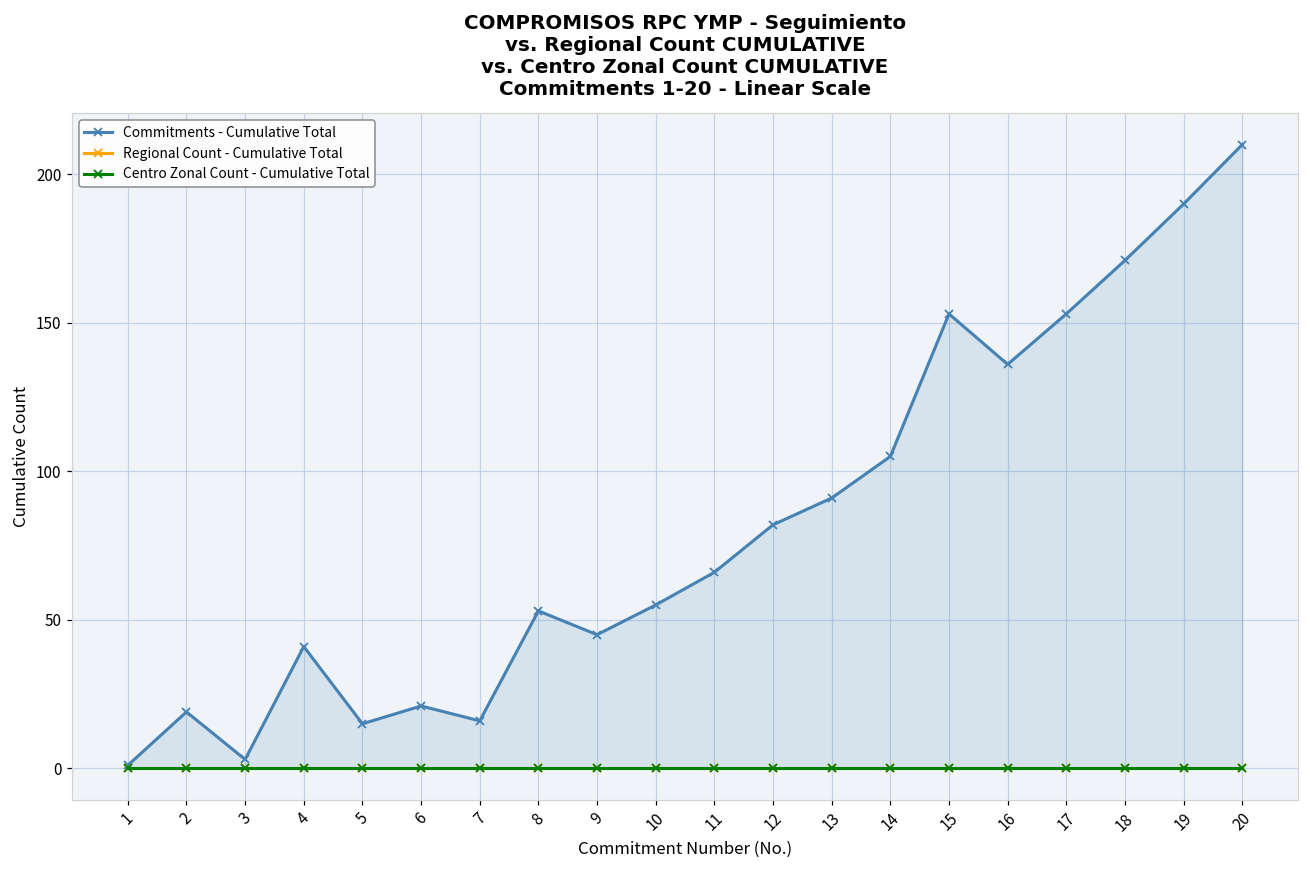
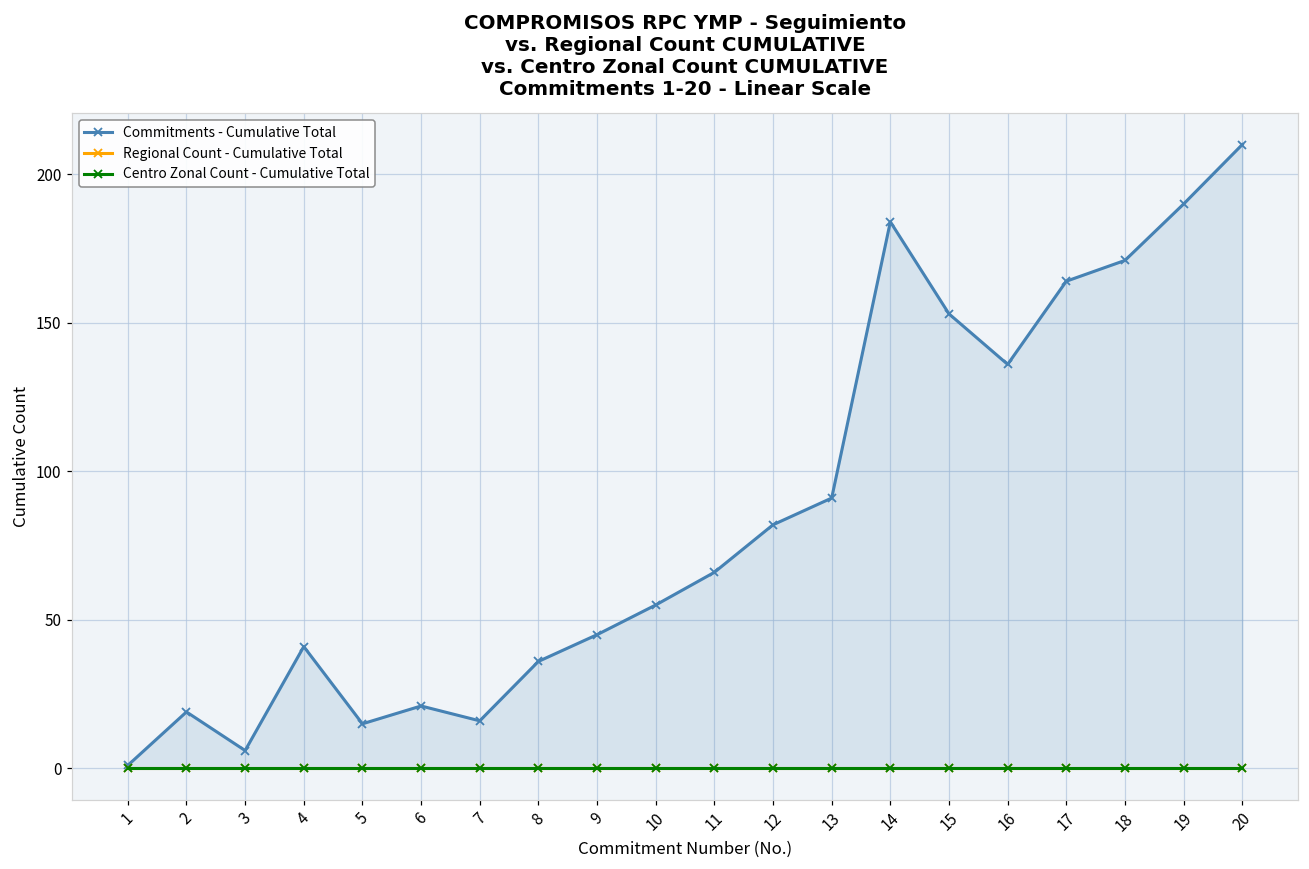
  {
    "Commitments - Cumulative Total": {
      "1": 1,
      "2": 19,
-     "3": 3,
+     "3": 6,
      "4": 41,
      "5": 15,
      "6": 21,
      "7": 16,
-     "8": 53,
+     "8": 36,
      "9": 45,
      "10": 55,
      "11": 66,
      "12": 82,
      "13": 91,
-     "14": 105,
+     "14": 184,
      "15": 153,
      "16": 136,
-     "17": 153,
+     "17": 164,
      "18": 171,
      "19": 190,
      "20": 210
    },
    "Centro Zonal Count - Cumulative Total": {
      "1": 0,
      "2": 0,
      "3": 0,
      "4": 0,
      "5": 0,
      "6": 0,
      "7": 0,
      "8": 0,
      "9": 0,
      "10": 0,
      "11": 0,
      "12": 0,
      "13": 0,
      "14": 0,
      "15": 0,
      "16": 0,
      "17": 0,
      "18": 0,
      "19": 0,
      "20": 0
    }
  }
